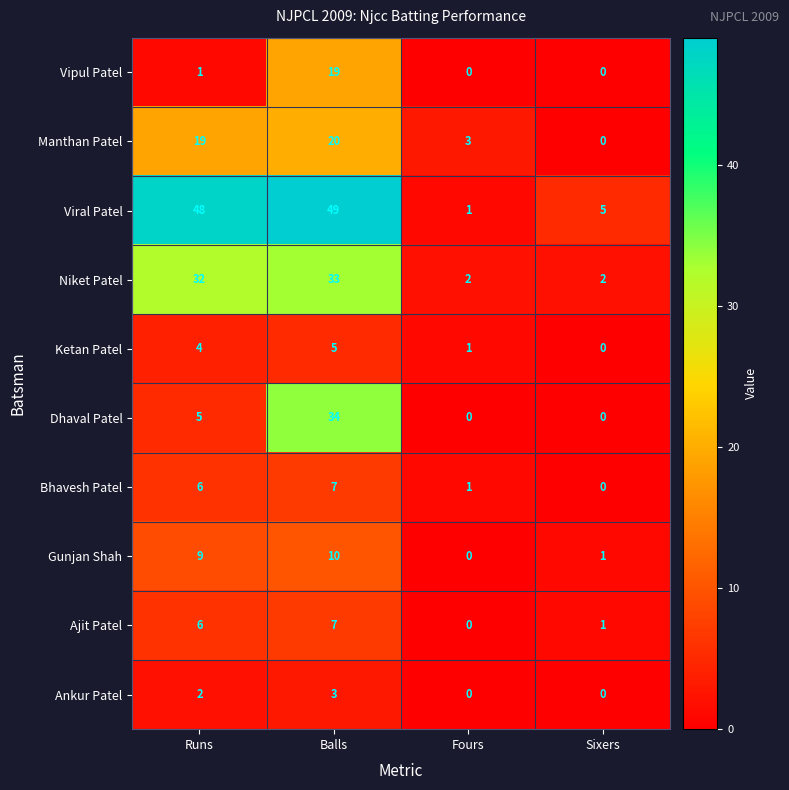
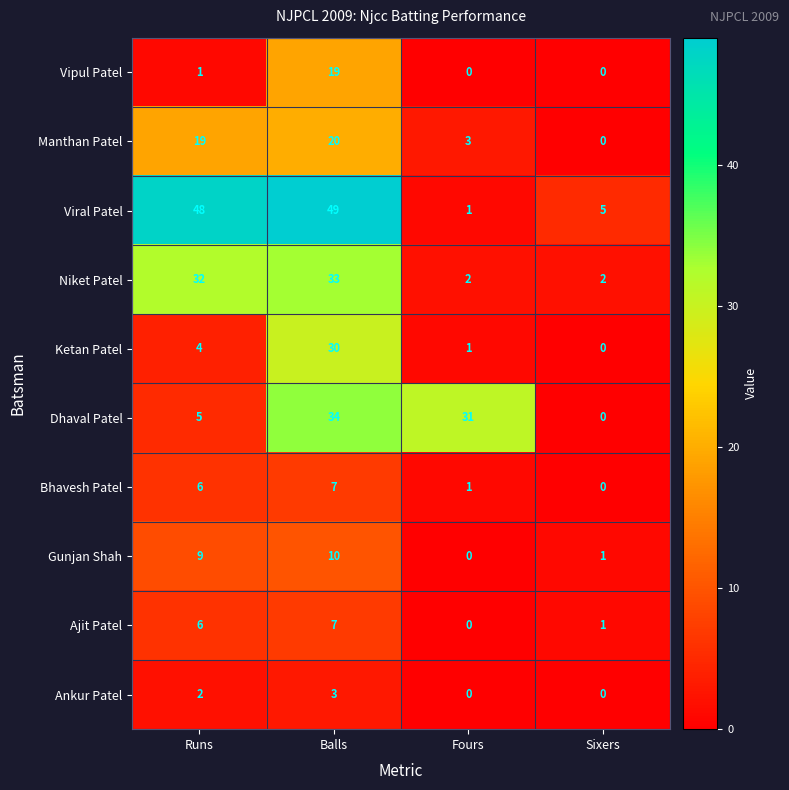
  {
    "Vipul Patel": {
      "Runs": 1,
      "Balls": 19,
      "Fours": 0,
      "Sixers": 0
    },
    "Manthan Patel": {
      "Runs": 19,
      "Balls": 20,
      "Fours": 3,
      "Sixers": 0
    },
    "Viral Patel": {
      "Runs": 48,
      "Balls": 49,
      "Fours": 1,
      "Sixers": 5
    },
    "Niket Patel": {
      "Runs": 32,
      "Balls": 33,
      "Fours": 2,
      "Sixers": 2
    },
    "Ketan Patel": {
      "Runs": 4,
-     "Balls": 5,
+     "Balls": 30,
      "Fours": 1,
      "Sixers": 0
    },
    "Dhaval Patel": {
      "Runs": 5,
      "Balls": 34,
-     "Fours": 0,
+     "Fours": 31,
      "Sixers": 0
    },
    "Bhavesh Patel": {
      "Runs": 6,
      "Balls": 7,
      "Fours": 1,
      "Sixers": 0
    },
    "Gunjan Shah": {
      "Runs": 9,
      "Balls": 10,
      "Fours": 0,
      "Sixers": 1
    },
    "Ajit Patel": {
      "Runs": 6,
      "Balls": 7,
      "Fours": 0,
      "Sixers": 1
    },
    "Ankur Patel": {
      "Runs": 2,
      "Balls": 3,
      "Fours": 0,
      "Sixers": 0
    }
  }
